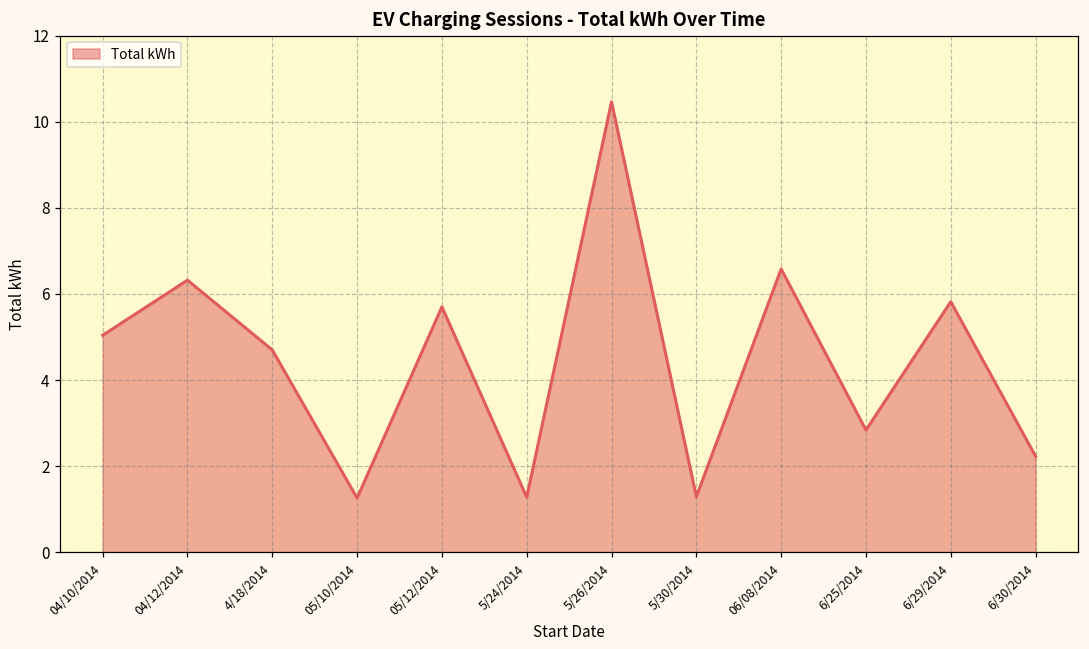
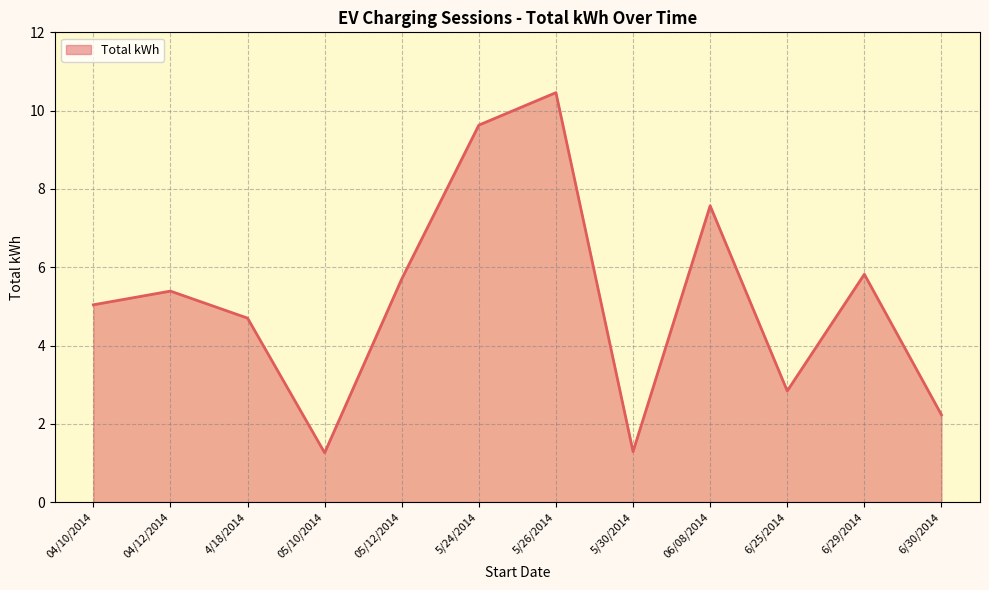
  {
    "04/10/2014": 5.0,
-   "04/12/2014": 6.3,
+   "04/12/2014": 5.4,
    "4/18/2014": 4.7,
    "05/10/2014": 1.3,
    "05/12/2014": 5.7,
-   "5/24/2014": 1.3,
+   "5/24/2014": 9.6,
    "5/26/2014": 10.5,
    "5/30/2014": 1.3,
-   "06/08/2014": 6.6,
+   "06/08/2014": 7.6,
    "6/25/2014": 2.8,
    "6/29/2014": 5.8,
    "6/30/2014": 2.2
  }
